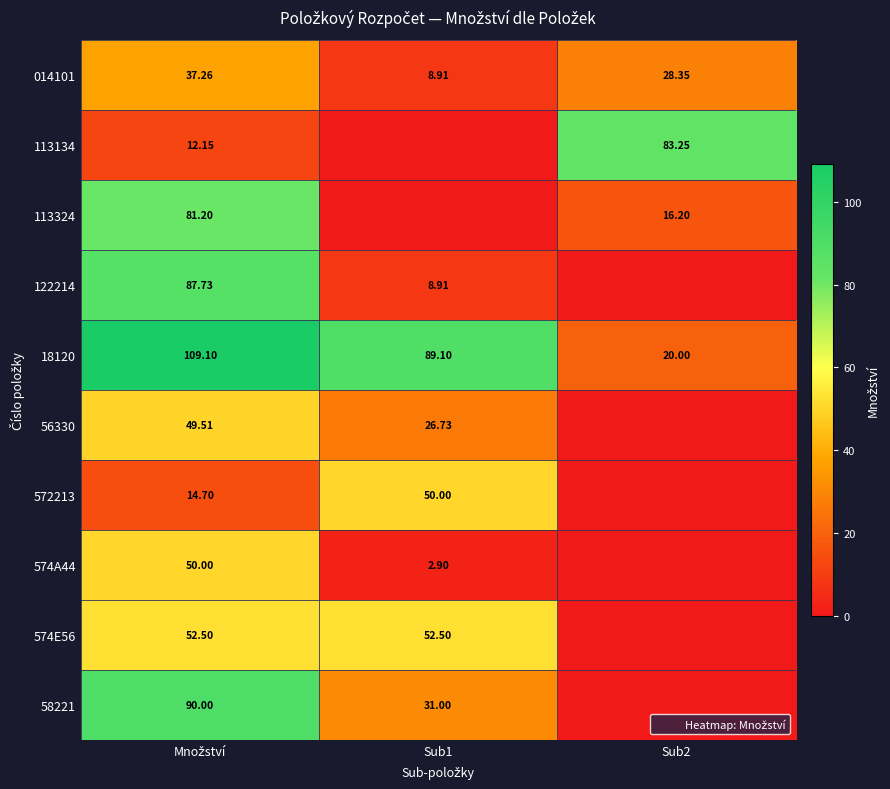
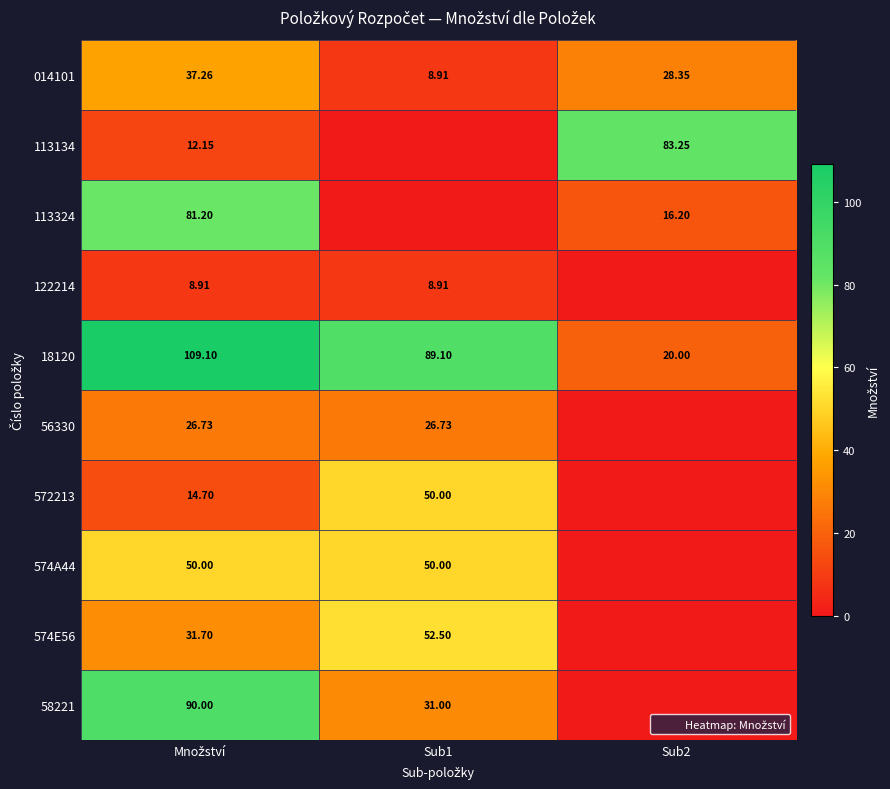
  {
    "014101": {
      "Množství": 37.26,
      "Sub1": 8.91,
      "Sub2": 28.35
    },
    "113134": {
      "Množství": 12.15,
      "Sub2": 83.25
    },
    "113324": {
      "Množství": 81.20,
      "Sub2": 16.20
    },
    "122214": {
-     "Množství": 87.73,
+     "Množství": 8.91,
      "Sub1": 8.91
    },
    "18120": {
      "Množství": 109.10,
      "Sub1": 89.10,
      "Sub2": 20.00
    },
    "56330": {
-     "Množství": 49.51,
+     "Množství": 26.73,
      "Sub1": 26.73
    },
    "572213": {
      "Množství": 14.70,
      "Sub1": 50.00
    },
    "574A44": {
      "Množství": 50.00,
-     "Sub1": 2.90
+     "Sub1": 50.00
    },
    "574E56": {
-     "Množství": 52.50,
+     "Množství": 31.70,
      "Sub1": 52.50
    },
    "58221": {
      "Množství": 90.00,
      "Sub1": 31.00
    }
  }
